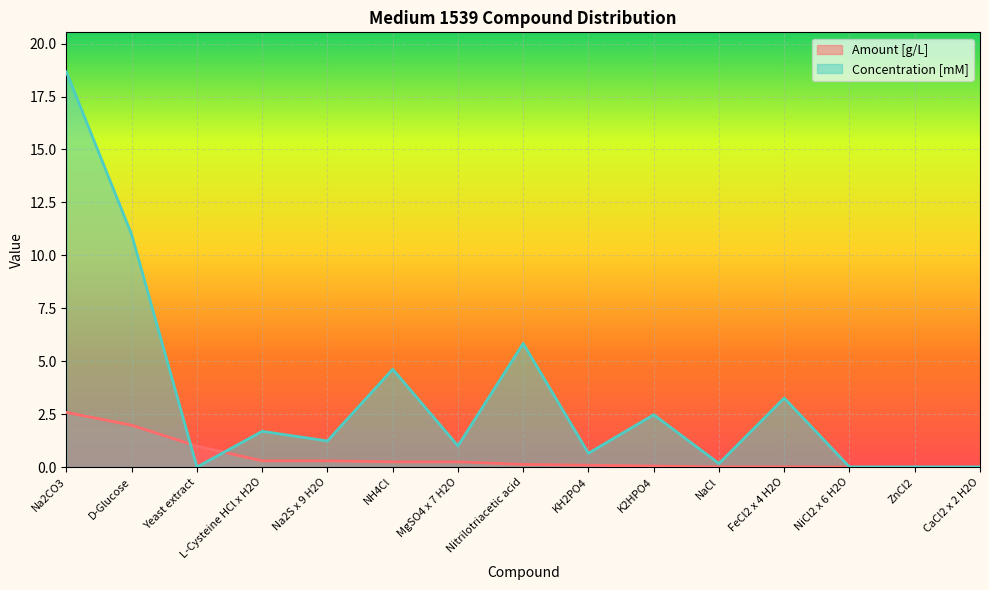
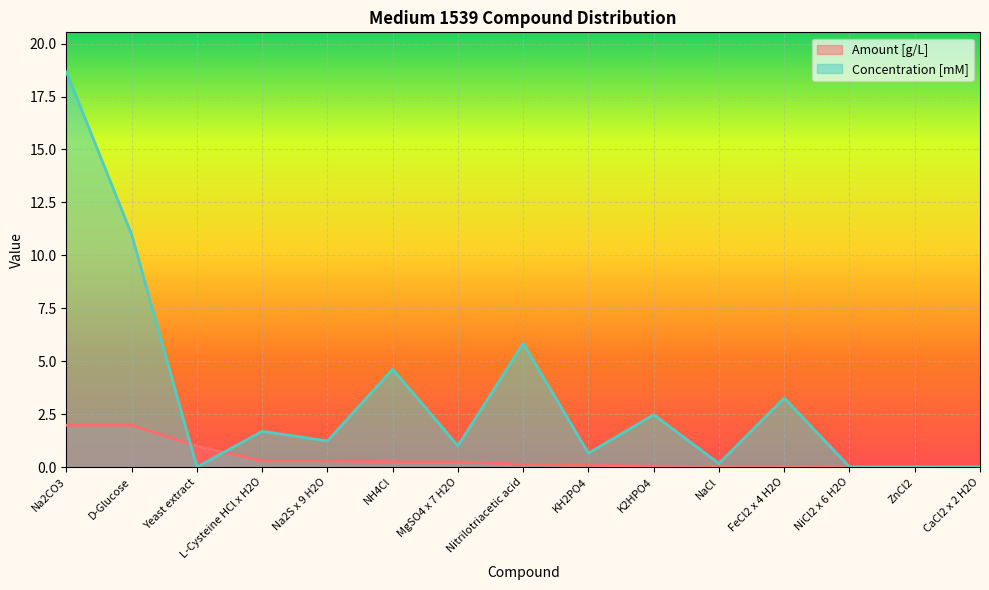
  {
    "Amount [g/L]": {
-     "Na2CO3": 2.6,
+     "Na2CO3": 2.0,
      "D-Glucose": 2.0,
      "Yeast extract": 1.0,
      "L-Cysteine HCl x H2O": 0.3,
      "Na2S x 9 H2O": 0.3,
      "NH4Cl": 0.2,
      "MgSO4 x 7 H2O": 0.2,
      "Nitrilotriacetic acid": 0.1,
      "KH2PO4": 0.1,
      "K2HPO4": 0.0,
      "NaCl": 0.0,
      "FeCl2 x 4 H2O": 0.0
    },
    "Concentration [mM]": {
      "Na2CO3": 18.7,
      "D-Glucose": 11.0,
      "Yeast extract": 0.0,
      "L-Cysteine HCl x H2O": 1.7,
      "Na2S x 9 H2O": 1.2,
      "NH4Cl": 4.6,
      "MgSO4 x 7 H2O": 1.0,
      "Nitrilotriacetic acid": 5.8,
      "KH2PO4": 0.7,
      "K2HPO4": 2.5,
      "NaCl": 0.2,
      "FeCl2 x 4 H2O": 3.3
    }
  }
